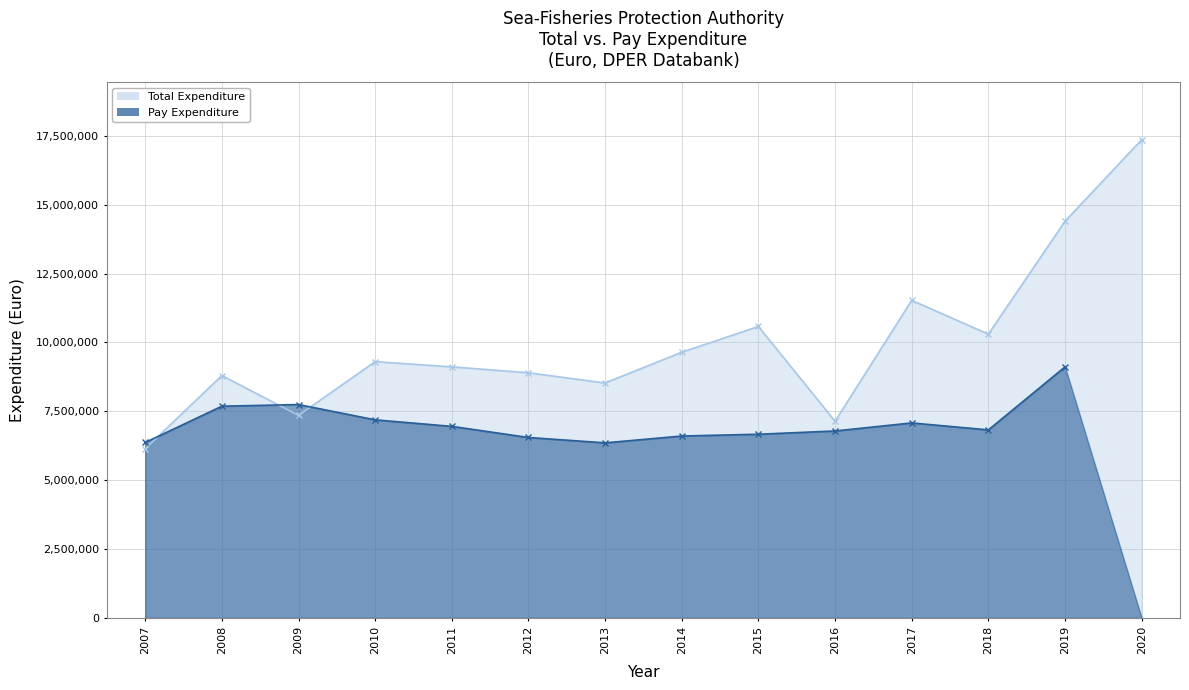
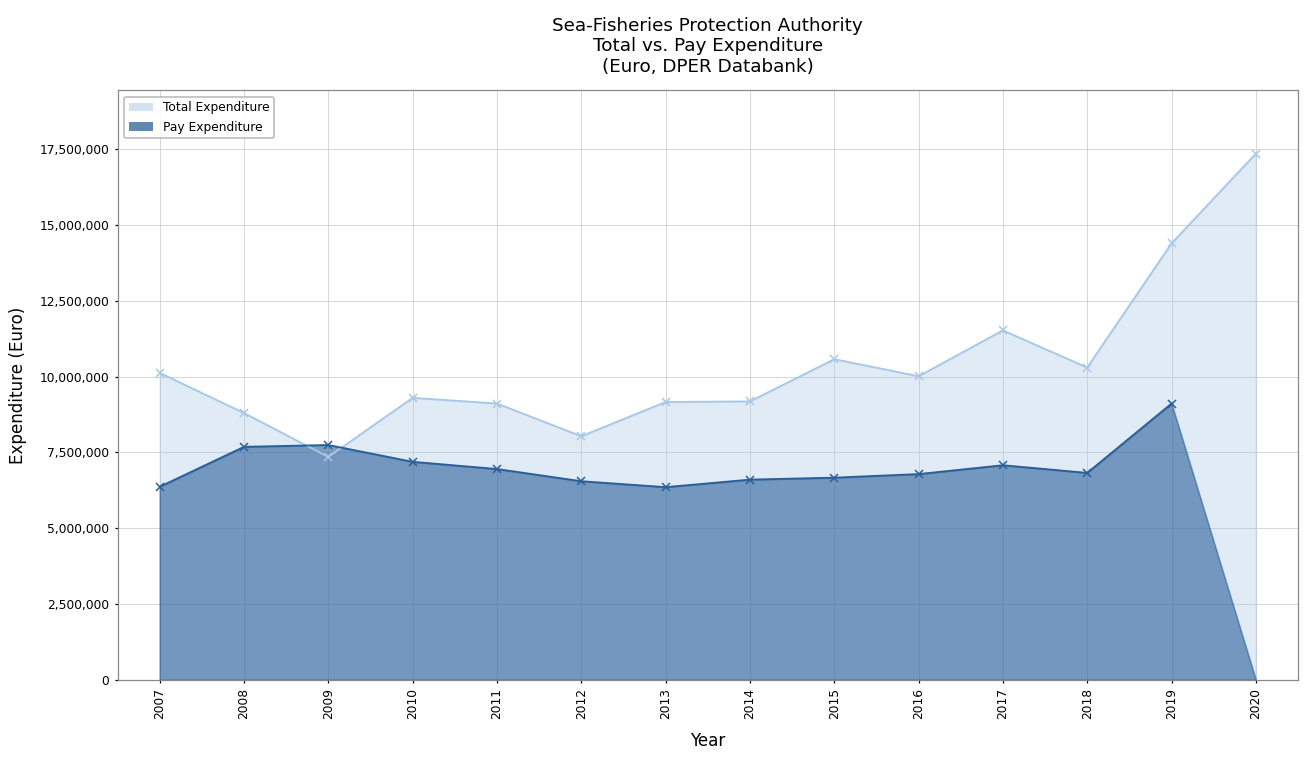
  {
    "Total Expenditure": {
-     "2007": "6,100,000",
+     "2007": "10,100,000",
      "2008": "8,800,000",
      "2009": "7,400,000",
      "2010": "9,300,000",
      "2011": "9,100,000",
-     "2012": "8,900,000",
-     "2013": "8,500,000",
-     "2014": "9,600,000",
+     "2012": "8,000,000",
+     "2013": "9,200,000",
+     "2014": "9,200,000",
      "2015": "10,600,000",
-     "2016": "7,100,000",
+     "2016": "10,000,000",
      "2017": "11,500,000",
      "2018": "10,300,000",
      "2019": "14,400,000",
      "2020": "17,400,000"
    }
  }
